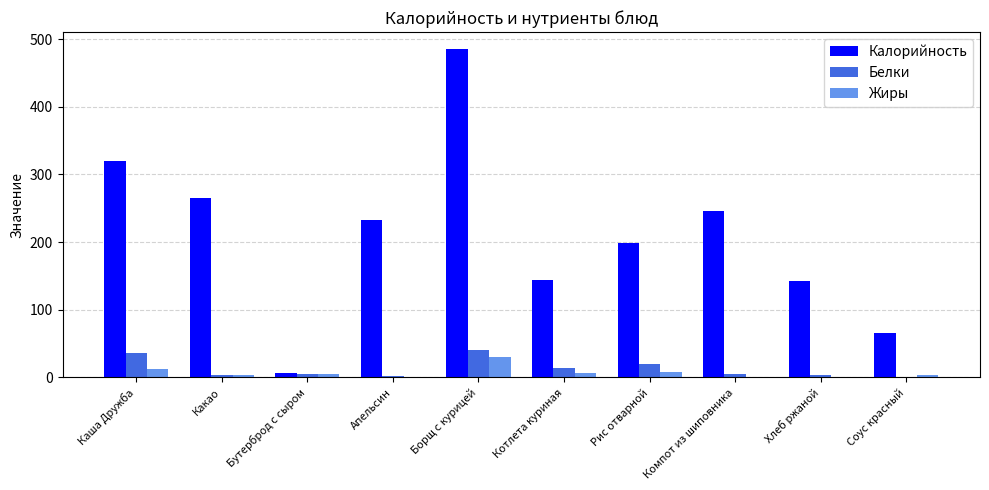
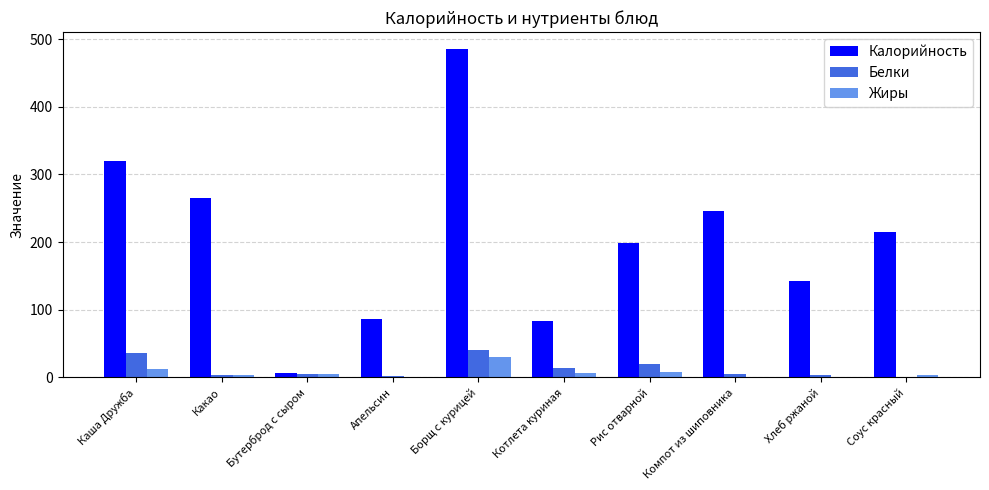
  {
    "Калорийность": {
      "Каша Дружба": 320,
      "Какао": 270,
      "Бутерброд с сыром": 10,
-     "Апельсин": 230,
+     "Апельсин": 90,
      "Борщ с курицей": 490,
-     "Котлета куриная": 140,
+     "Котлета куриная": 80,
      "Рис отварной": 200,
      "Компот из шиповника": 250,
      "Хлеб ржаной": 140,
-     "Соус красный": 70
+     "Соус красный": 220
    }
  }
